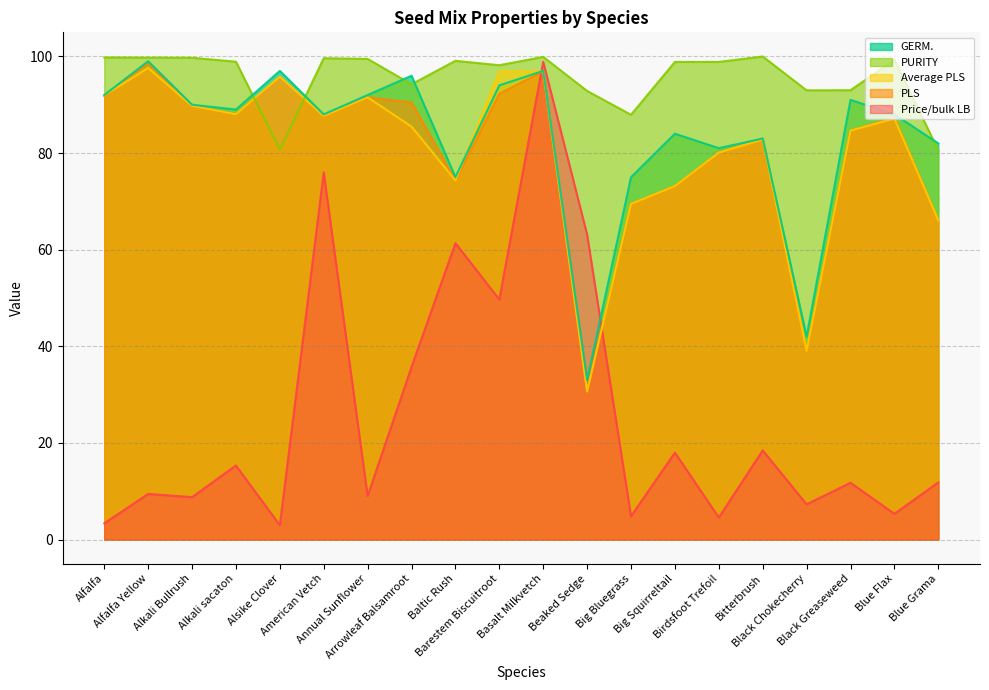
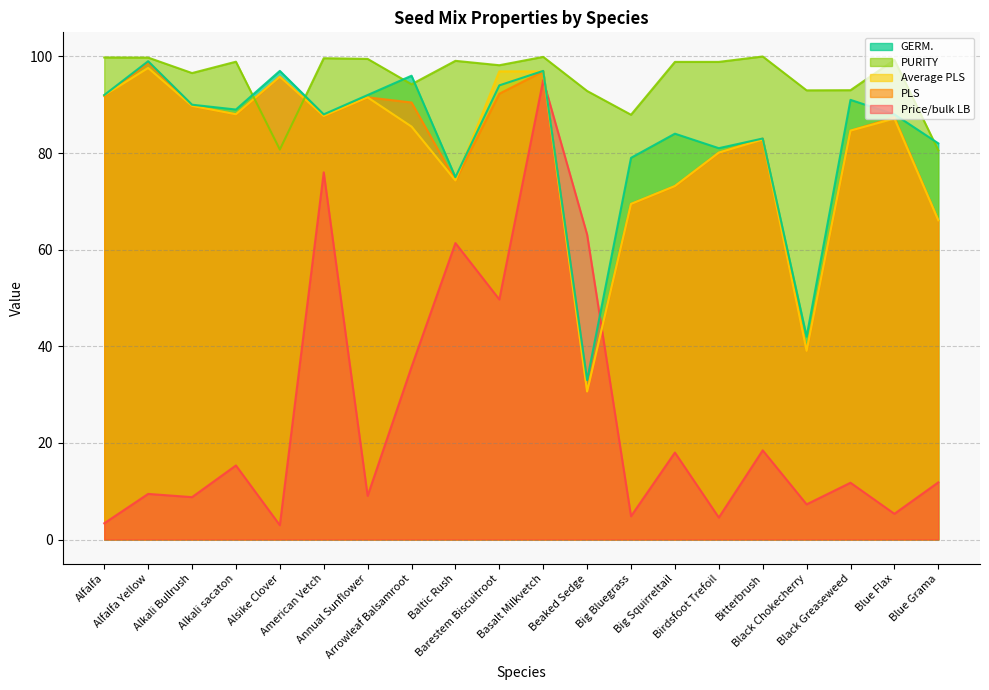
  {
    "GERM.": {
      "Alkali sacaton": 89,
      "Alsike Clover": 97,
      "Arrowleaf Balsamroot": 96,
      "Baltic Rush": 75,
      "Barestem Biscuitroot": 94,
      "Beaked Sedge": 33,
-     "Big Bluegrass": 75,
+     "Big Bluegrass": 79,
      "Big Squirreltail": 84,
      "Birdsfoot Trefoil": 81,
      "Black Chokecherry": 42,
      "Black Greaseweed": 91,
      "Blue Grama": 82
    },
    "PURITY": {
      "Alfalfa": 100,
      "Alfalfa Yellow": 100,
-     "Alkali Bullrush": 100,
+     "Alkali Bullrush": 97,
      "Alkali sacaton": 99,
      "Alsike Clover": 81,
      "American Vetch": 100,
      "Annual Sunflower": 99,
      "Arrowleaf Balsamroot": 94,
      "Baltic Rush": 99,
      "Barestem Biscuitroot": 98,
      "Basalt Milkvetch": 100,
      "Beaked Sedge": 93,
      "Big Bluegrass": 88,
      "Big Squirreltail": 99,
      "Birdsfoot Trefoil": 99,
      "Bitterbrush": 100,
      "Black Chokecherry": 93,
      "Black Greaseweed": 93,
      "Blue Grama": 81
    },
    "Average PLS": {
      "Alfalfa Yellow": 98,
      "Arrowleaf Balsamroot": 85,
      "Barestem Biscuitroot": 97
    },
    "PLS": {
      "Arrowleaf Balsamroot": 90,
      "Barestem Biscuitroot": 92
    },
    "Price/bulk LB": {
      "Alfalfa": 3,
      "Alfalfa Yellow": 9,
      "Alkali Bullrush": 9,
      "Alkali sacaton": 15,
      "Alsike Clover": 3,
      "American Vetch": 76,
      "Annual Sunflower": 9,
      "Arrowleaf Balsamroot": 36,
      "Baltic Rush": 61,
      "Barestem Biscuitroot": 50,
-     "Basalt Milkvetch": 99,
+     "Basalt Milkvetch": 95,
      "Beaked Sedge": 63,
      "Big Bluegrass": 5,
      "Big Squirreltail": 18,
      "Birdsfoot Trefoil": 5,
      "Bitterbrush": 18,
      "Black Chokecherry": 7,
      "Black Greaseweed": 12,
      "Blue Flax": 5,
      "Blue Grama": 12
    }
  }
